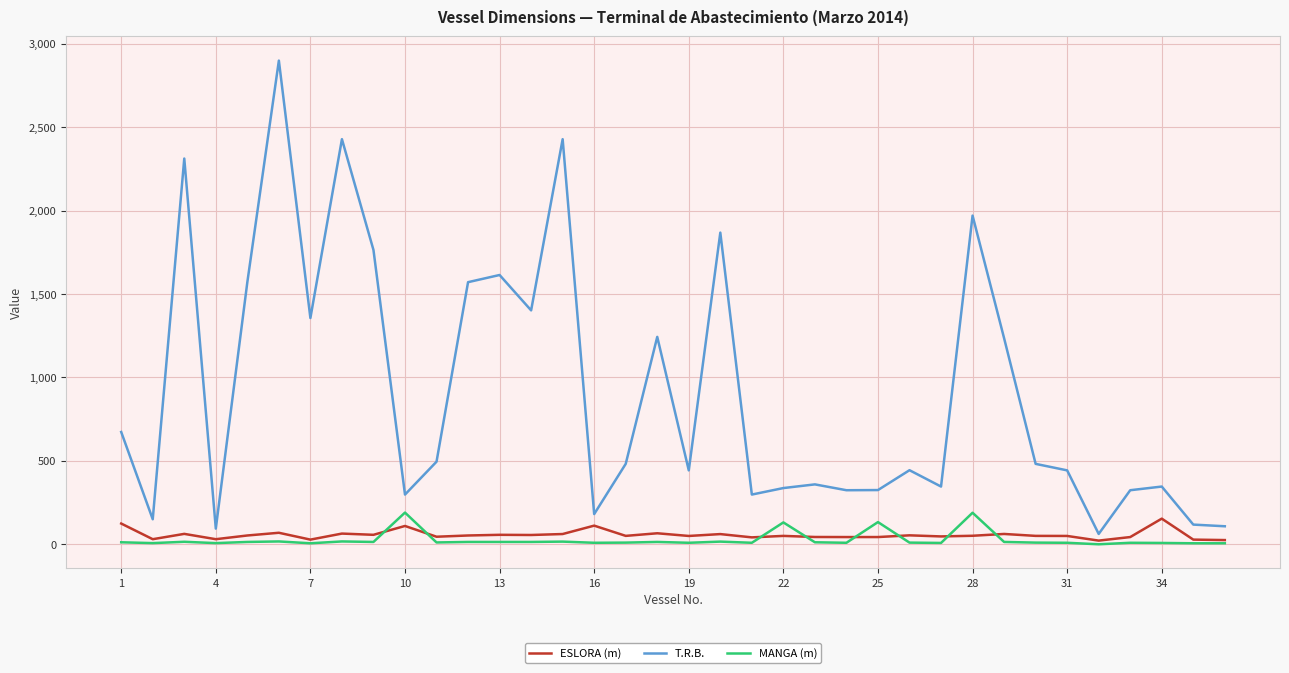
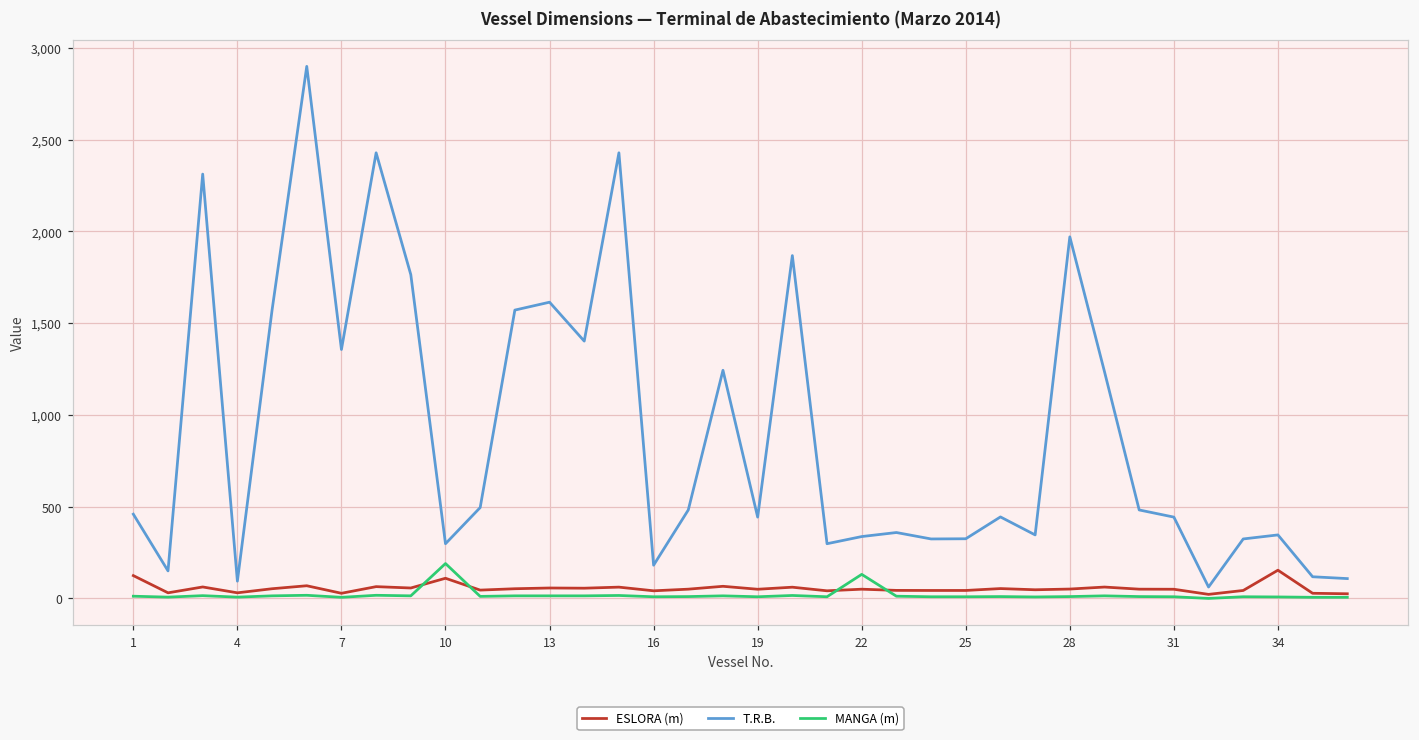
  {
    "ESLORA (m)": {
      "1": "120",
      "4": "30",
      "7": "30",
      "10": "110",
      "13": "60",
-     "16": "110",
+     "16": "40",
      "19": "50",
      "22": "50",
      "25": "40",
      "28": "50",
      "31": "50",
      "34": "150"
    },
    "T.R.B.": {
-     "1": "670",
+     "1": "460",
      "4": "90",
      "7": "1,360",
      "10": "300",
      "13": "1,610",
      "16": "180",
      "19": "440",
      "22": "340",
      "25": "330",
      "28": "1,970",
      "31": "440",
      "34": "350"
    },
    "MANGA (m)": {
      "1": "10",
      "4": "10",
      "7": "10",
      "10": "190",
      "13": "10",
      "16": "10",
      "19": "10",
      "22": "130",
-     "25": "130",
-     "28": "190",
+     "25": "10",
+     "28": "10",
      "31": "10",
      "34": "10"
    }
  }
